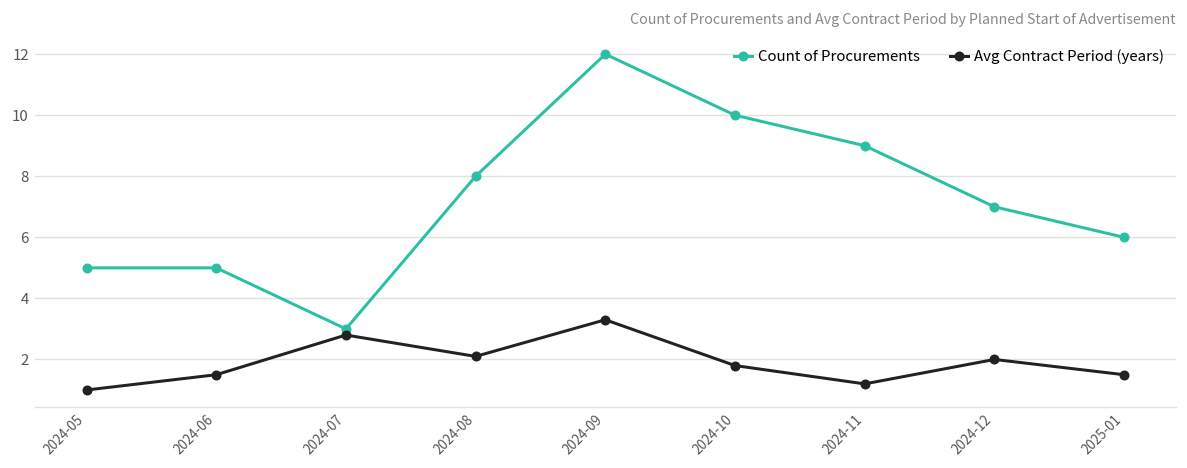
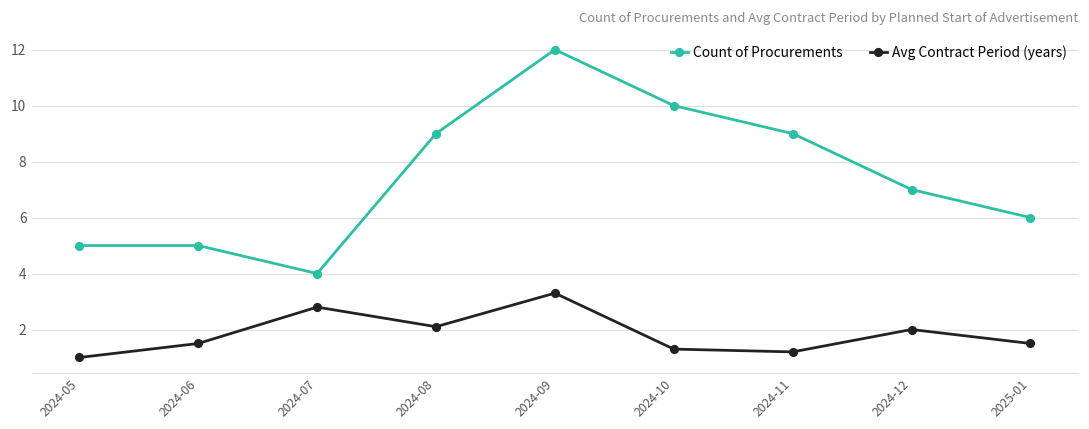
  {
    "Count of Procurements": {
      "2024-05": 5,
      "2024-06": 5,
-     "2024-07": 3,
-     "2024-08": 8,
+     "2024-07": 4,
+     "2024-08": 9,
      "2024-09": 12,
      "2024-10": 10,
      "2024-11": 9,
      "2024-12": 7,
      "2025-01": 6
    },
    "Avg Contract Period (years)": {
      "2024-05": 1.0,
      "2024-06": 1.5,
      "2024-07": 2.8,
      "2024-08": 2.1,
      "2024-09": 3.3,
-     "2024-10": 1.8,
+     "2024-10": 1.3,
      "2024-11": 1.2,
      "2024-12": 2.0,
      "2025-01": 1.5
    }
  }
